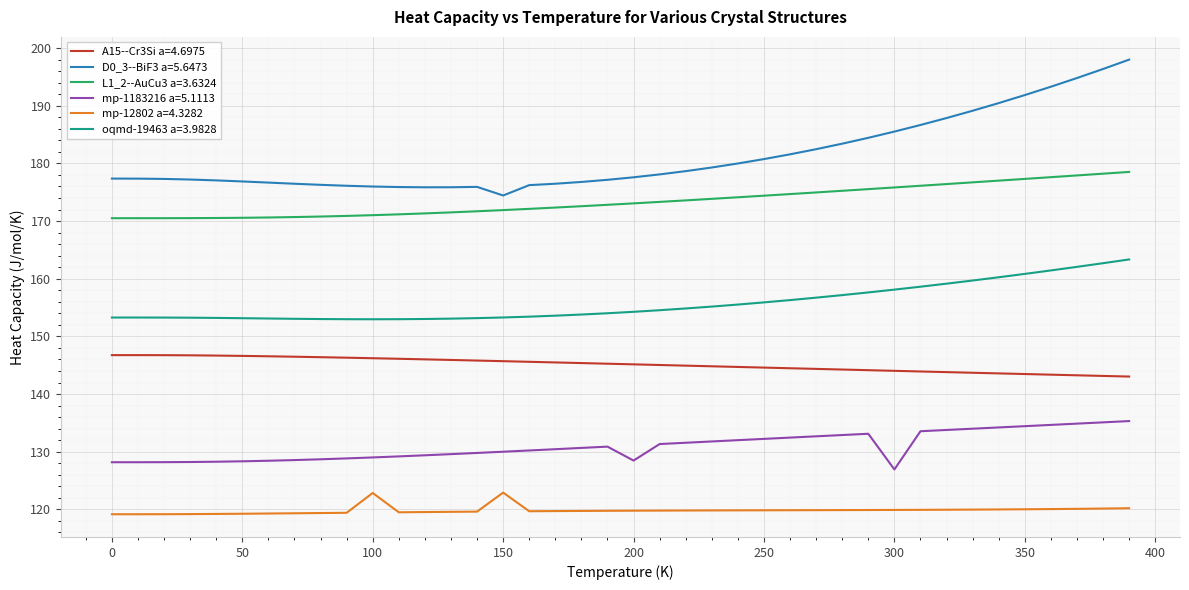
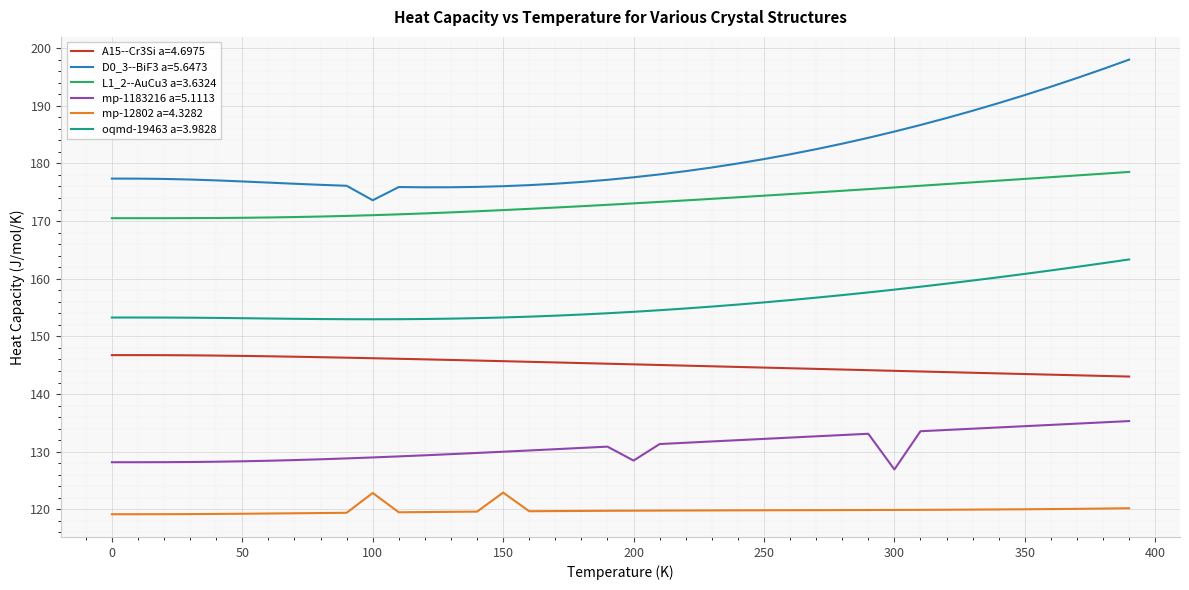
  {
    "A15--Cr3Si a=4.6975": {
      "0": 147,
      "50": 147,
      "100": 146,
      "150": 146,
      "200": 145,
      "250": 145,
      "300": 144,
      "350": 143
    },
    "D0_3--BiF3 a=5.6473": {
      "0": 177,
      "50": 177,
-     "100": 176,
-     "150": 174,
+     "100": 174,
+     "150": 176,
      "200": 178,
      "250": 181,
      "300": 186,
      "350": 192
    },
    "mp-1183216 a=5.1113": {
      "0": 128,
      "50": 128,
      "100": 129,
      "150": 130,
      "200": 128,
      "250": 132,
      "300": 127,
      "350": 134
    },
    "mp-12802 a=4.3282": {
      "0": 119,
      "50": 119,
      "100": 123,
      "150": 123,
      "200": 120,
      "250": 120,
      "300": 120,
      "350": 120
    }
  }
